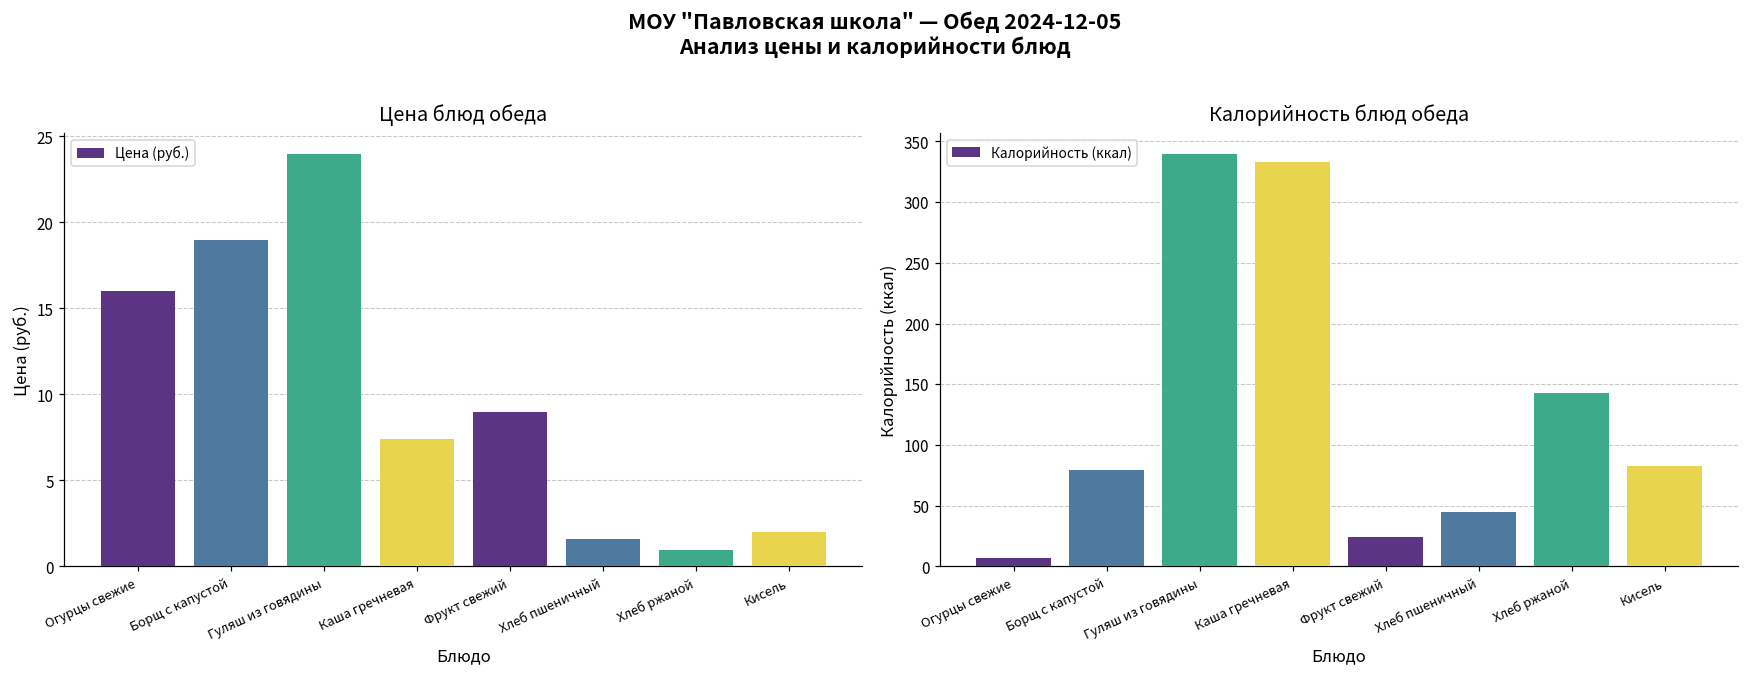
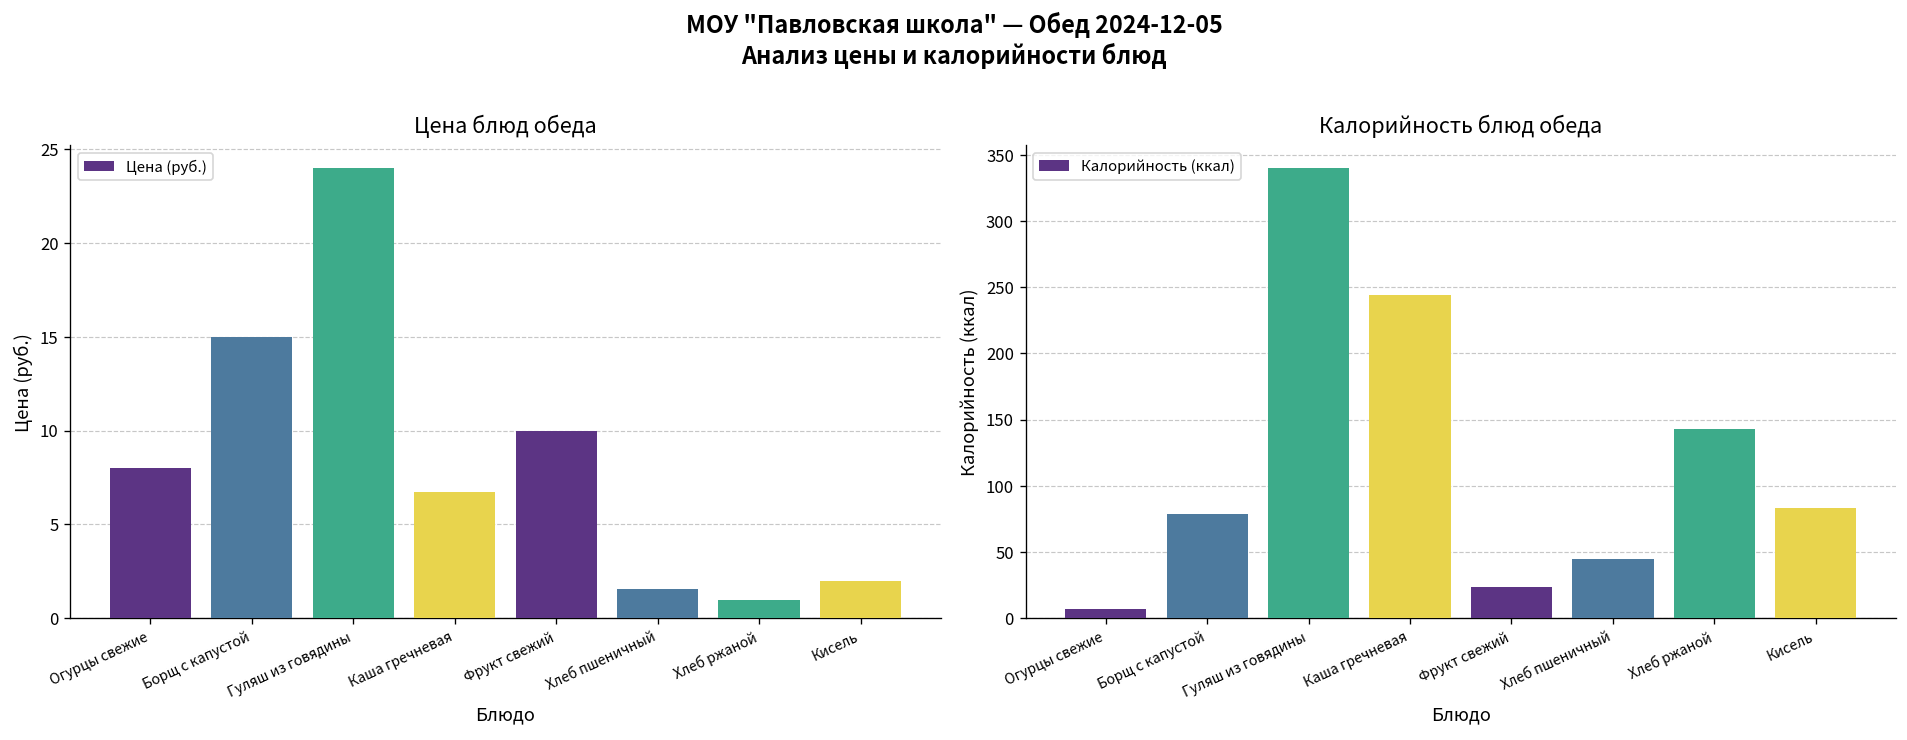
  {
    "Цена блюд обеда": {
-     "Огурцы свежие": 16,
-     "Борщ с капустой": 19,
+     "Огурцы свежие": 8,
+     "Борщ с капустой": 15,
      "Гуляш из говядины": 24.0,
-     "Каша гречневая": 7.4,
-     "Фрукт свежий": 9,
+     "Каша гречневая": 6.7,
+     "Фрукт свежий": 10,
      "Хлеб пшеничный": 1.6,
      "Хлеб ржаной": 1.0,
      "Кисель": 2.0
    },
    "Калорийность блюд обеда": {
      "Огурцы свежие": 7,
      "Борщ с капустой": 79,
      "Гуляш из говядины": 340,
-     "Каша гречневая": 333,
+     "Каша гречневая": 244,
      "Фрукт свежий": 24,
      "Хлеб пшеничный": 45,
      "Хлеб ржаной": 143,
      "Кисель": 83
    }
  }
